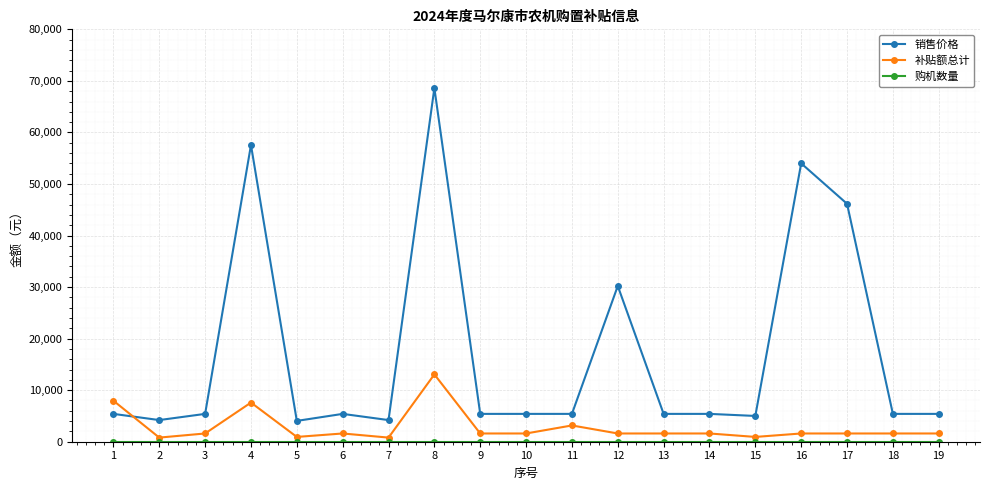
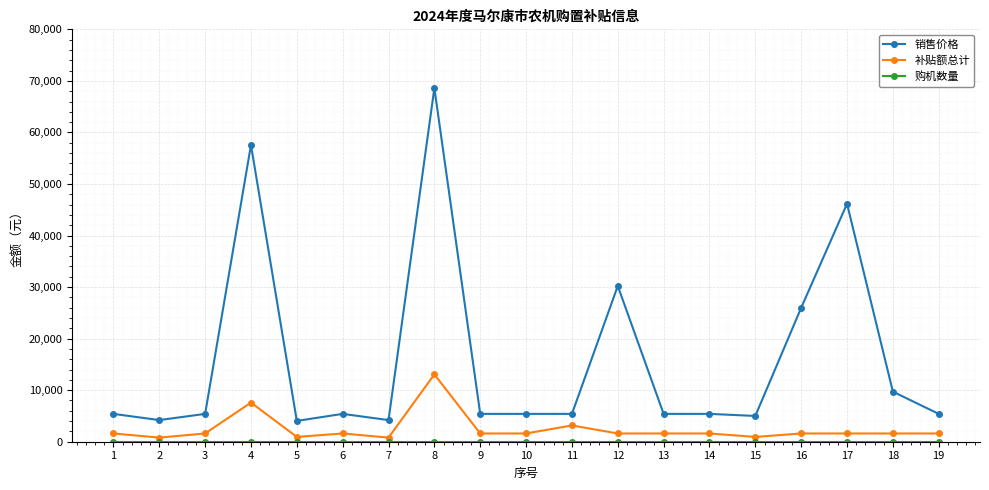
  {
    "销售价格": {
      "1": "5,000",
      "2": "4,000",
      "3": "5,000",
      "4": "58,000",
      "5": "4,000",
      "6": "5,000",
      "7": "4,000",
      "8": "69,000",
      "9": "5,000",
      "10": "5,000",
      "11": "5,000",
      "12": "30,000",
      "13": "5,000",
      "14": "5,000",
      "15": "5,000",
-     "16": "54,000",
+     "16": "26,000",
      "17": "46,000",
-     "18": "5,000",
+     "18": "10,000",
      "19": "5,000"
    },
    "补贴额总计": {
-     "1": "8,000",
+     "1": "2,000",
      "2": "1,000",
      "3": "2,000",
      "4": "8,000",
      "5": "1,000",
      "6": "2,000",
      "7": "1,000",
      "8": "13,000",
      "9": "2,000",
      "10": "2,000",
      "11": "3,000",
      "12": "2,000",
      "13": "2,000",
      "14": "2,000",
      "15": "1,000",
      "16": "2,000",
      "17": "2,000",
      "18": "2,000",
      "19": "2,000"
    },
    "购机数量": {
      "1": "0",
      "2": "0",
      "3": "0",
      "4": "0",
      "5": "0",
      "6": "0",
      "7": "0",
      "8": "0",
      "9": "0",
      "10": "0",
      "11": "0",
      "12": "0",
      "13": "0",
      "14": "0",
      "15": "0",
      "16": "0",
      "17": "0",
      "18": "0",
      "19": "0"
    }
  }
